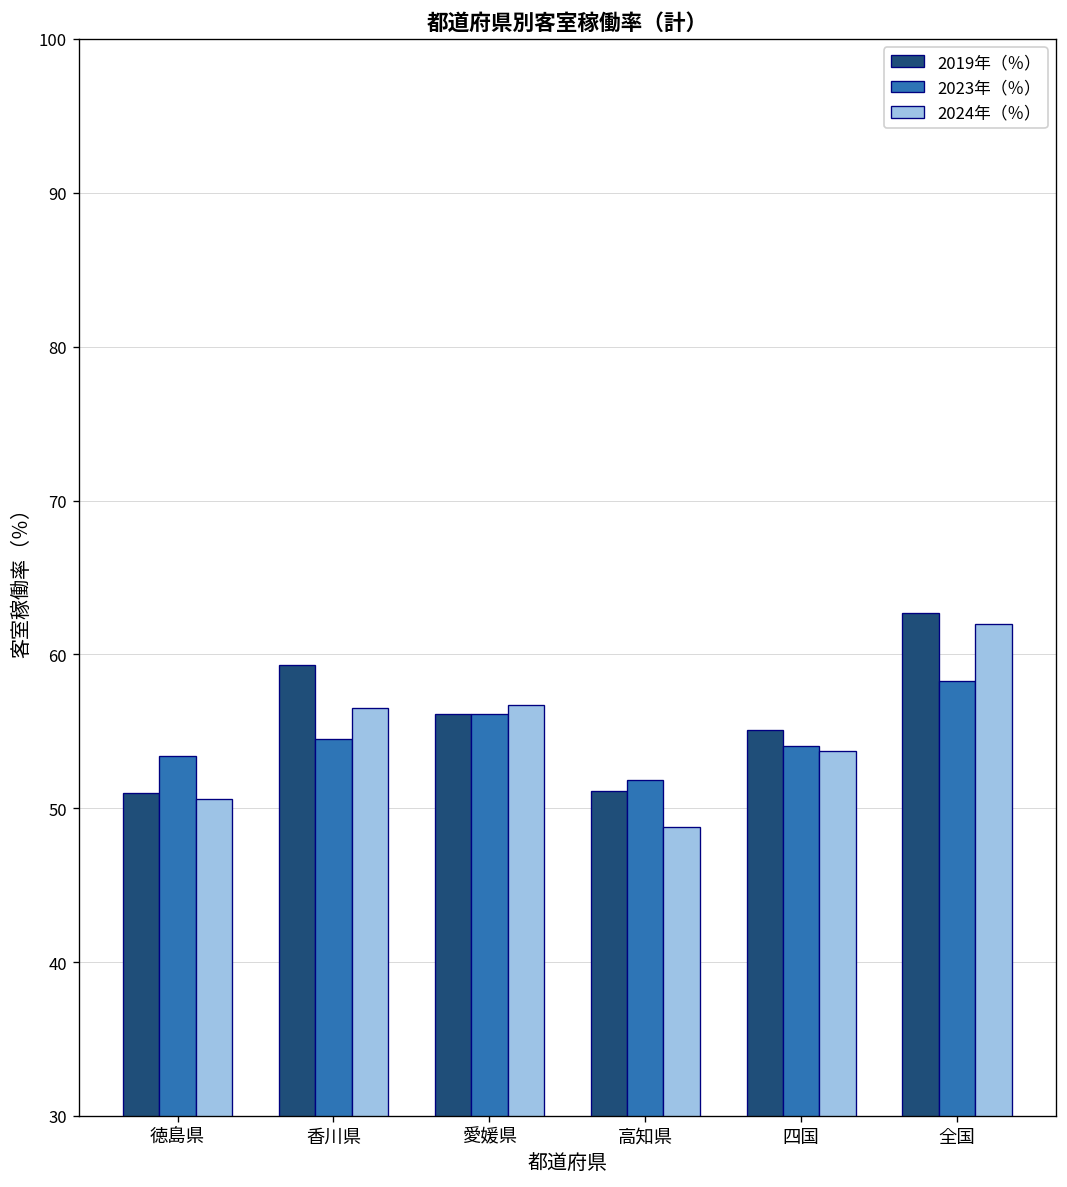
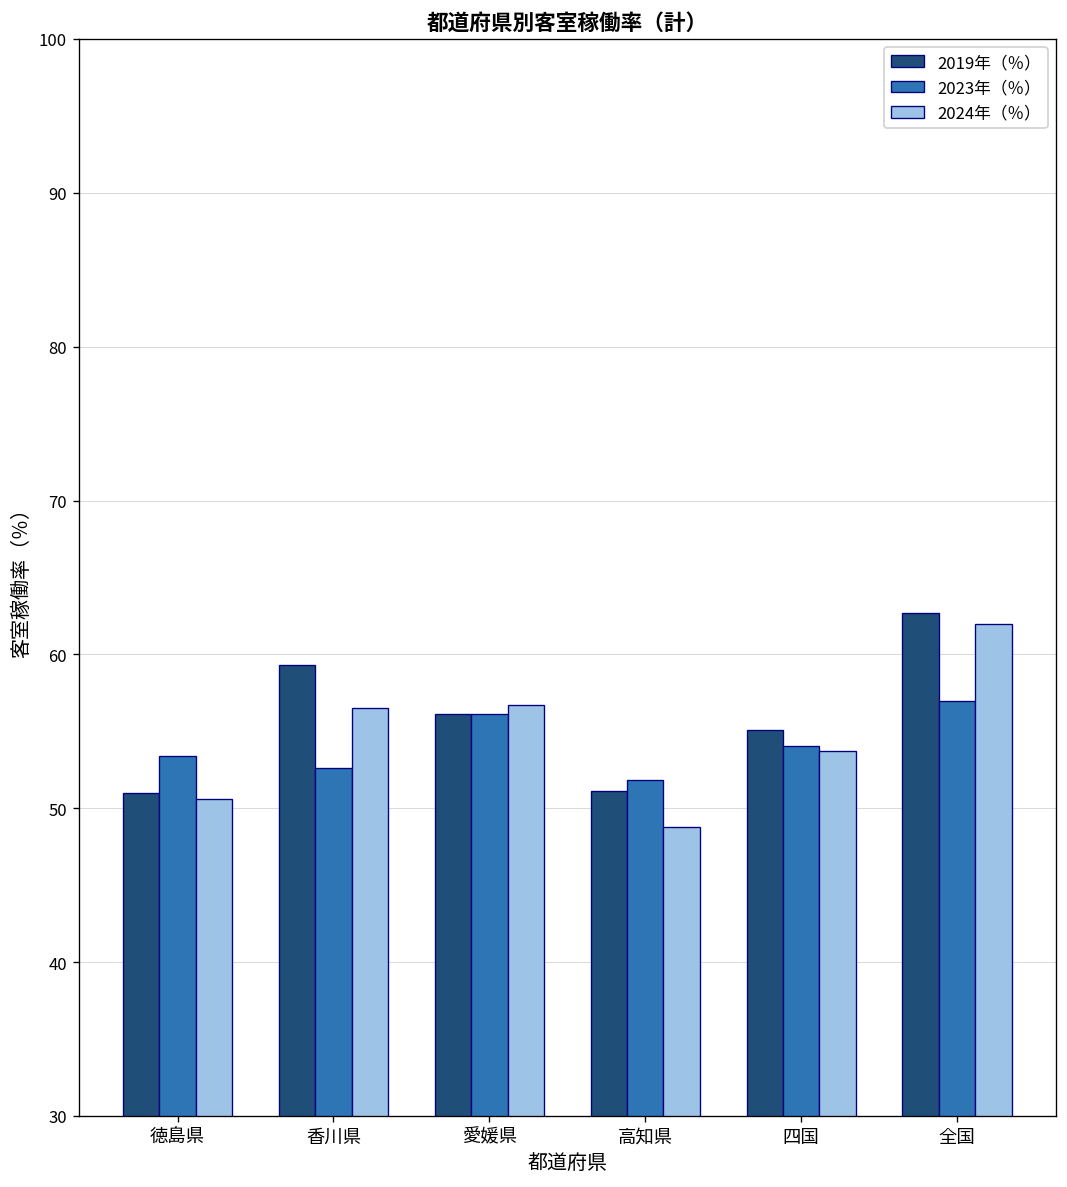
  {
    "2019年（％）": {
      "徳島県": 51.0,
      "香川県": 59.3,
      "愛媛県": 56.1,
      "高知県": 51.1,
      "四国": 55.1,
      "全国": 62.7
    },
    "2023年（％）": {
      "徳島県": 53.4,
-     "香川県": 54.5,
+     "香川県": 52.6,
      "愛媛県": 56.1,
      "高知県": 51.8,
      "四国": 54.1,
-     "全国": 58.3
+     "全国": 57.0
    },
    "2024年（％）": {
      "徳島県": 50.6,
      "香川県": 56.5,
      "愛媛県": 56.7,
      "高知県": 48.8,
      "四国": 53.7,
      "全国": 62.0
    }
  }
